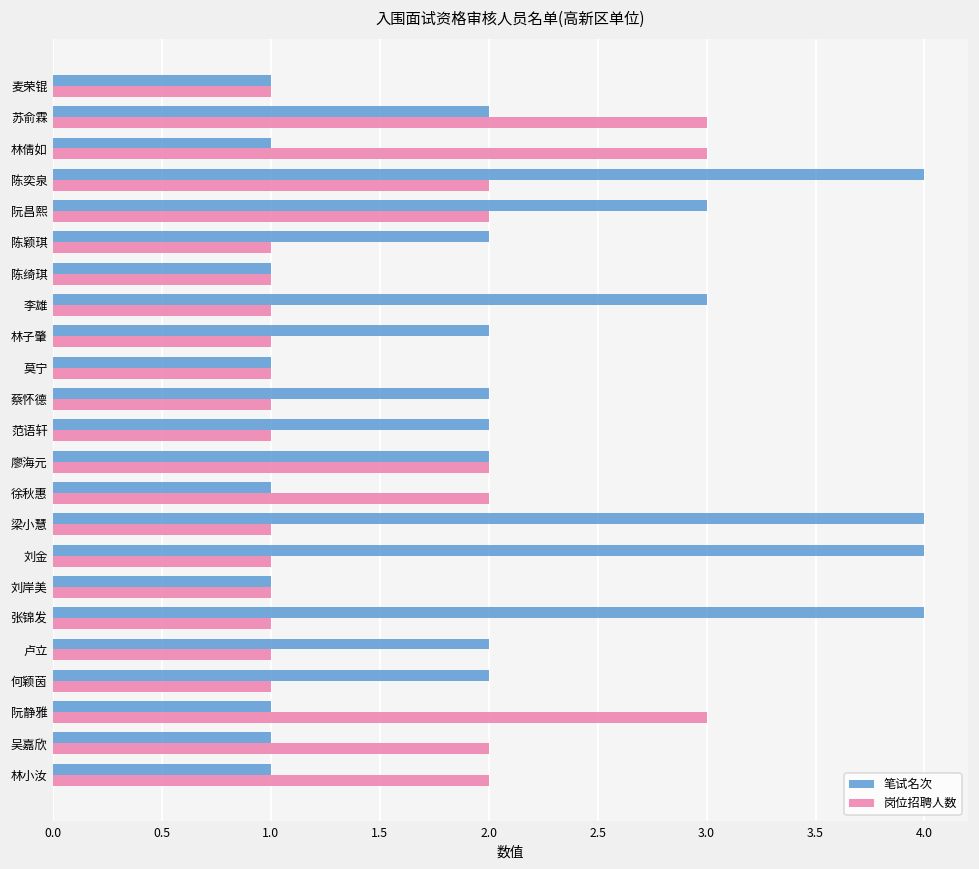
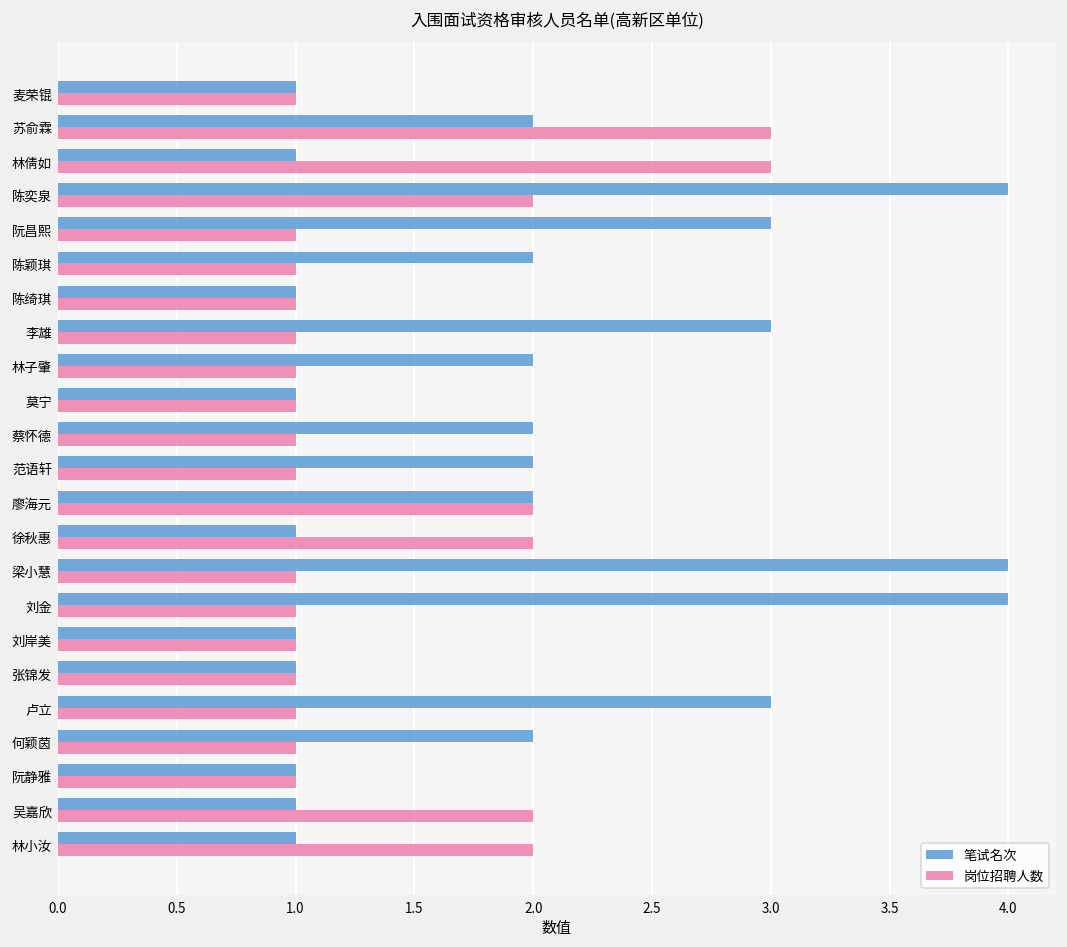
  {
    "笔试名次": {
      "麦荣锟": 1,
      "苏俞霖": 2,
      "林倩如": 1,
      "陈奕泉": 4,
      "阮昌熙": 3,
      "陈颖琪": 2,
      "陈绮琪": 1,
      "李雄": 3,
      "林子肇": 2,
      "莫宁": 1,
      "蔡怀德": 2,
      "范语轩": 2,
      "廖海元": 2,
      "徐秋惠": 1,
      "梁小慧": 4,
      "刘金": 4,
      "刘岸美": 1,
-     "张锦发": 4,
-     "卢立": 2,
+     "张锦发": 1,
+     "卢立": 3,
      "何颖茵": 2,
      "阮静雅": 1,
      "吴嘉欣": 1,
      "林小汝": 1
    },
    "岗位招聘人数": {
      "麦荣锟": 1,
      "苏俞霖": 3,
      "林倩如": 3,
      "陈奕泉": 2,
-     "阮昌熙": 2,
+     "阮昌熙": 1,
      "陈颖琪": 1,
      "陈绮琪": 1,
      "李雄": 1,
      "林子肇": 1,
      "莫宁": 1,
      "蔡怀德": 1,
      "范语轩": 1,
      "廖海元": 2,
      "徐秋惠": 2,
      "梁小慧": 1,
      "刘金": 1,
      "刘岸美": 1,
      "张锦发": 1,
      "卢立": 1,
      "何颖茵": 1,
-     "阮静雅": 3,
+     "阮静雅": 1,
      "吴嘉欣": 2,
      "林小汝": 2
    }
  }
